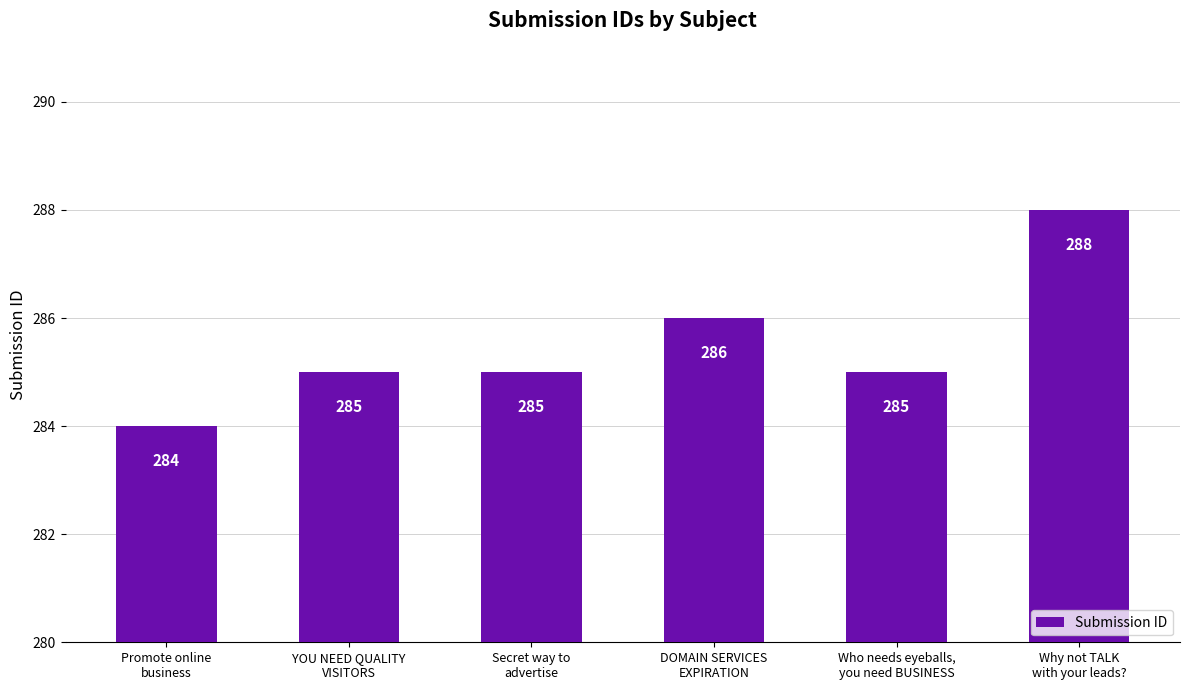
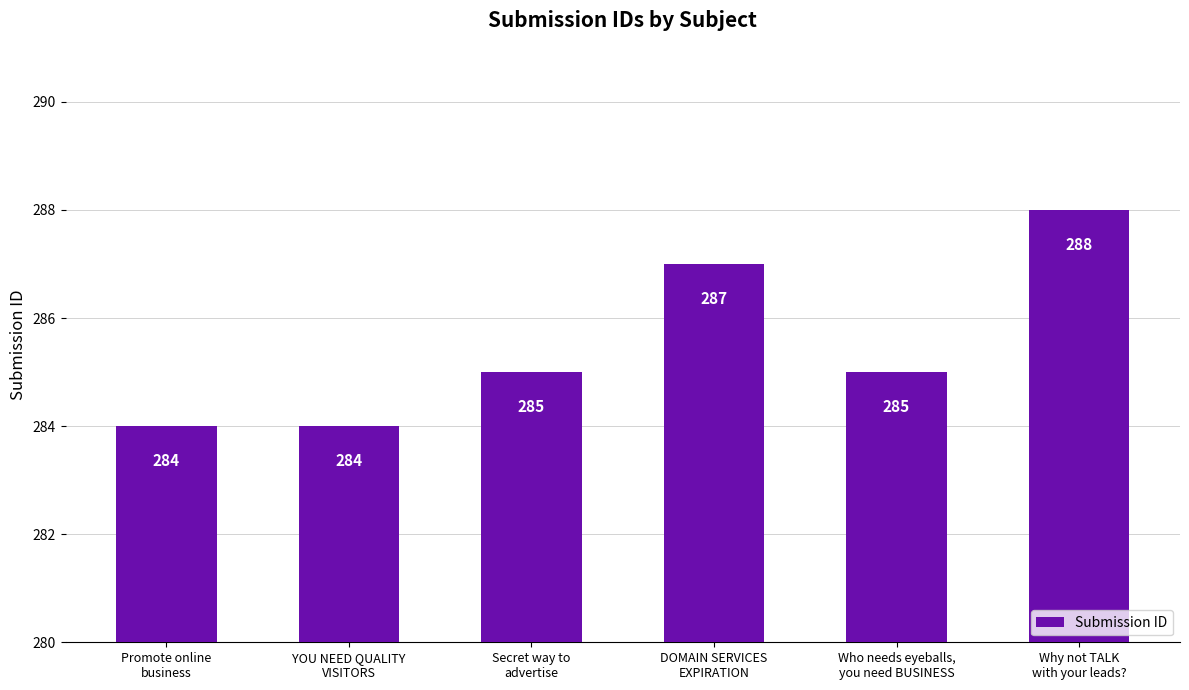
  {
    "Promote online business": 284,
-   "YOU NEED QUALITY VISITORS": 285,
+   "YOU NEED QUALITY VISITORS": 284,
    "Secret way to advertise": 285,
-   "DOMAIN SERVICES EXPIRATION": 286,
+   "DOMAIN SERVICES EXPIRATION": 287,
    "Who needs eyeballs, you need BUSINESS": 285,
    "Why not TALK with your leads?": 288
  }
